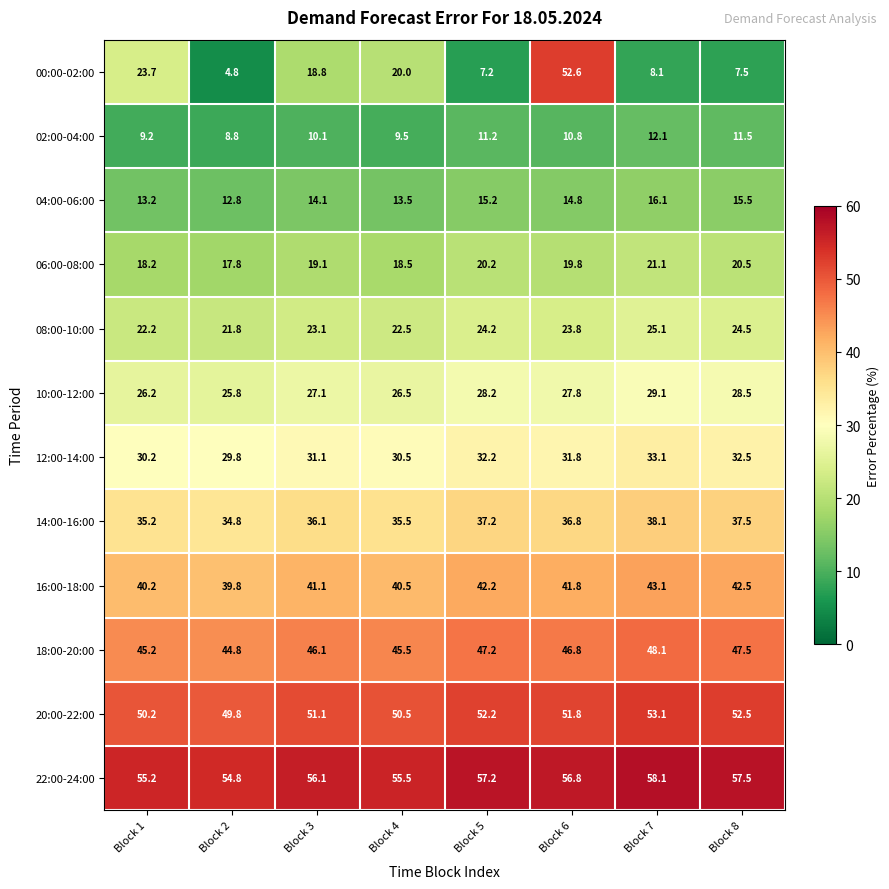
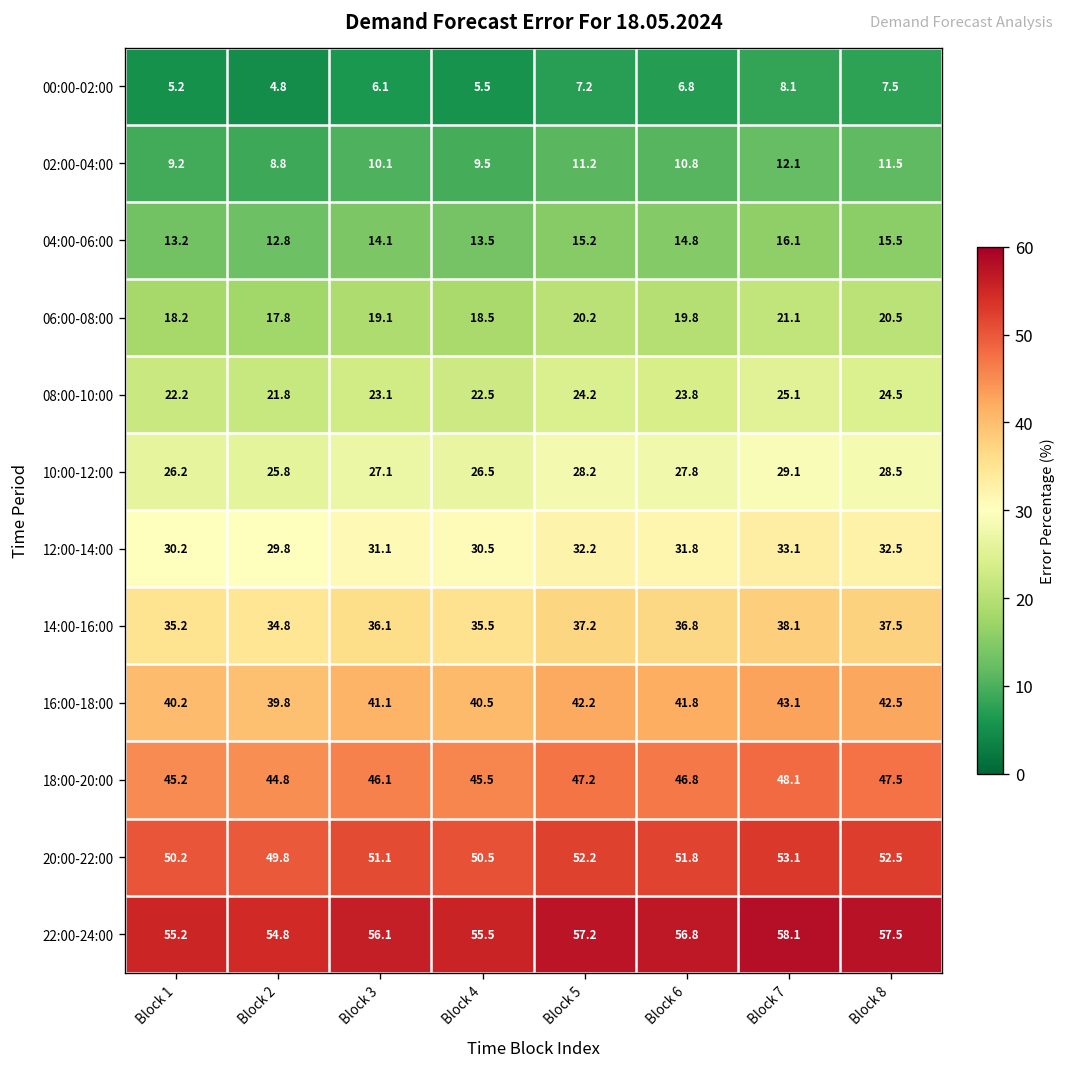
  {
    "00:00-02:00": {
-     "Block 1": 23.7,
+     "Block 1": 5.2,
      "Block 2": 4.8,
-     "Block 3": 18.8,
-     "Block 4": 20.0,
+     "Block 3": 6.1,
+     "Block 4": 5.5,
      "Block 5": 7.2,
-     "Block 6": 52.6,
+     "Block 6": 6.8,
      "Block 7": 8.1,
      "Block 8": 7.5
    },
    "02:00-04:00": {
      "Block 1": 9.2,
      "Block 2": 8.8,
      "Block 3": 10.1,
      "Block 4": 9.5,
      "Block 5": 11.2,
      "Block 6": 10.8,
      "Block 7": 12.1,
      "Block 8": 11.5
    },
    "04:00-06:00": {
      "Block 1": 13.2,
      "Block 2": 12.8,
      "Block 3": 14.1,
      "Block 4": 13.5,
      "Block 5": 15.2,
      "Block 6": 14.8,
      "Block 7": 16.1,
      "Block 8": 15.5
    },
    "06:00-08:00": {
      "Block 1": 18.2,
      "Block 2": 17.8,
      "Block 3": 19.1,
      "Block 4": 18.5,
      "Block 5": 20.2,
      "Block 6": 19.8,
      "Block 7": 21.1,
      "Block 8": 20.5
    },
    "08:00-10:00": {
      "Block 1": 22.2,
      "Block 2": 21.8,
      "Block 3": 23.1,
      "Block 4": 22.5,
      "Block 5": 24.2,
      "Block 6": 23.8,
      "Block 7": 25.1,
      "Block 8": 24.5
    },
    "10:00-12:00": {
      "Block 1": 26.2,
      "Block 2": 25.8,
      "Block 3": 27.1,
      "Block 4": 26.5,
      "Block 5": 28.2,
      "Block 6": 27.8,
      "Block 7": 29.1,
      "Block 8": 28.5
    },
    "12:00-14:00": {
      "Block 1": 30.2,
      "Block 2": 29.8,
      "Block 3": 31.1,
      "Block 4": 30.5,
      "Block 5": 32.2,
      "Block 6": 31.8,
      "Block 7": 33.1,
      "Block 8": 32.5
    },
    "14:00-16:00": {
      "Block 1": 35.2,
      "Block 2": 34.8,
      "Block 3": 36.1,
      "Block 4": 35.5,
      "Block 5": 37.2,
      "Block 6": 36.8,
      "Block 7": 38.1,
      "Block 8": 37.5
    },
    "16:00-18:00": {
      "Block 1": 40.2,
      "Block 2": 39.8,
      "Block 3": 41.1,
      "Block 4": 40.5,
      "Block 5": 42.2,
      "Block 6": 41.8,
      "Block 7": 43.1,
      "Block 8": 42.5
    },
    "18:00-20:00": {
      "Block 1": 45.2,
      "Block 2": 44.8,
      "Block 3": 46.1,
      "Block 4": 45.5,
      "Block 5": 47.2,
      "Block 6": 46.8,
      "Block 7": 48.1,
      "Block 8": 47.5
    },
    "20:00-22:00": {
      "Block 1": 50.2,
      "Block 2": 49.8,
      "Block 3": 51.1,
      "Block 4": 50.5,
      "Block 5": 52.2,
      "Block 6": 51.8,
      "Block 7": 53.1,
      "Block 8": 52.5
    },
    "22:00-24:00": {
      "Block 1": 55.2,
      "Block 2": 54.8,
      "Block 3": 56.1,
      "Block 4": 55.5,
      "Block 5": 57.2,
      "Block 6": 56.8,
      "Block 7": 58.1,
      "Block 8": 57.5
    }
  }
